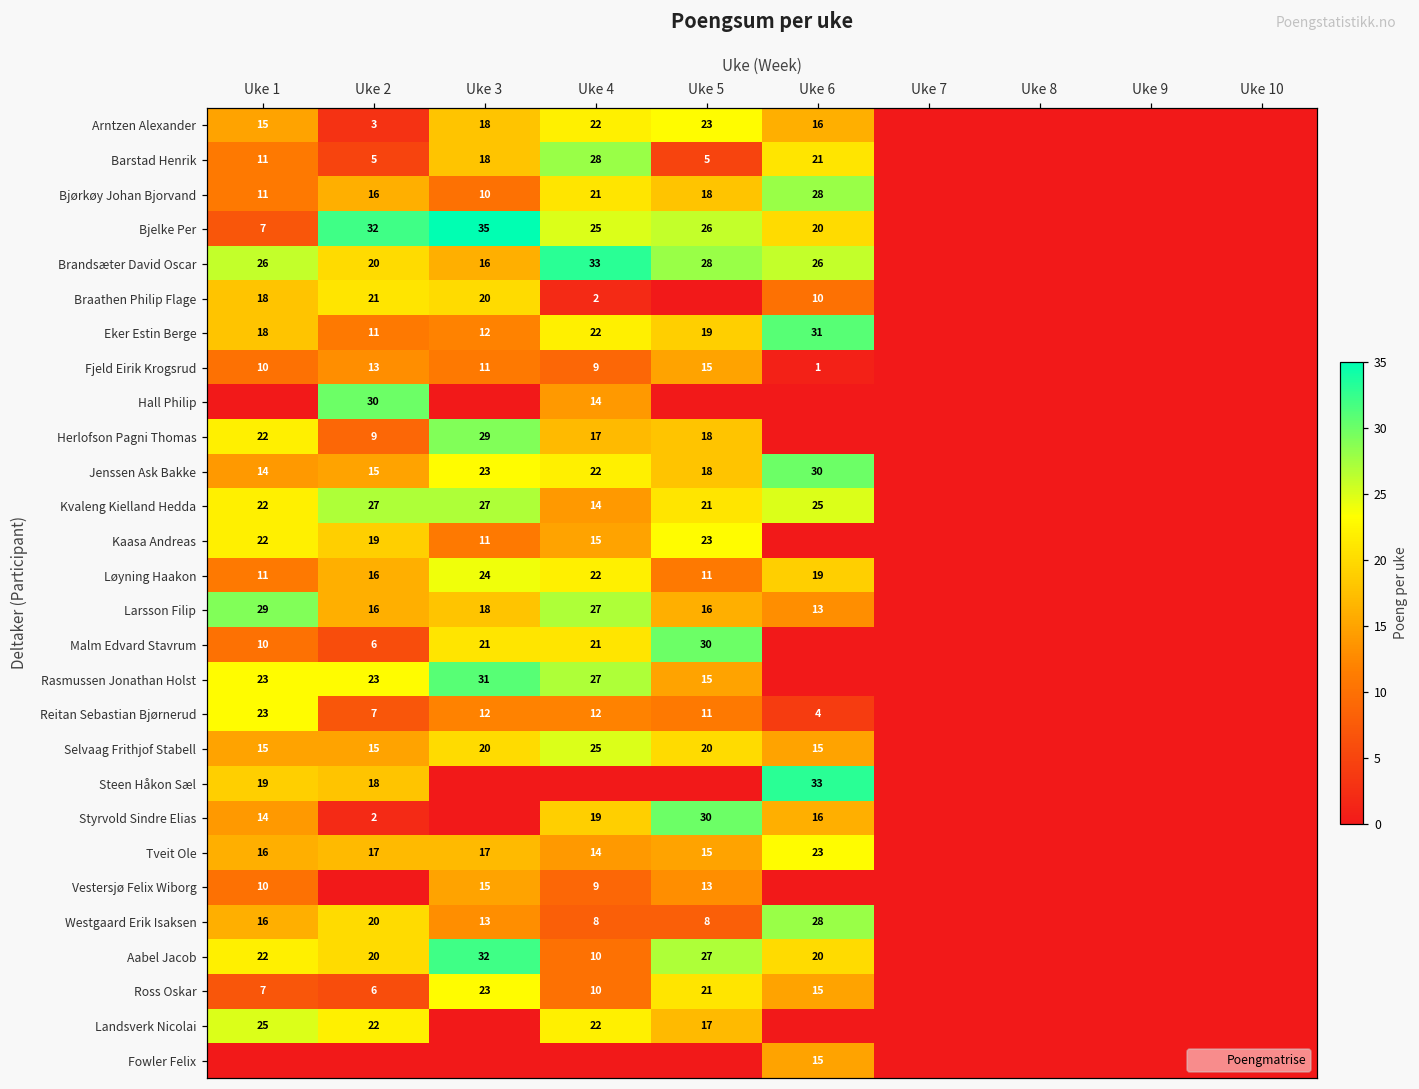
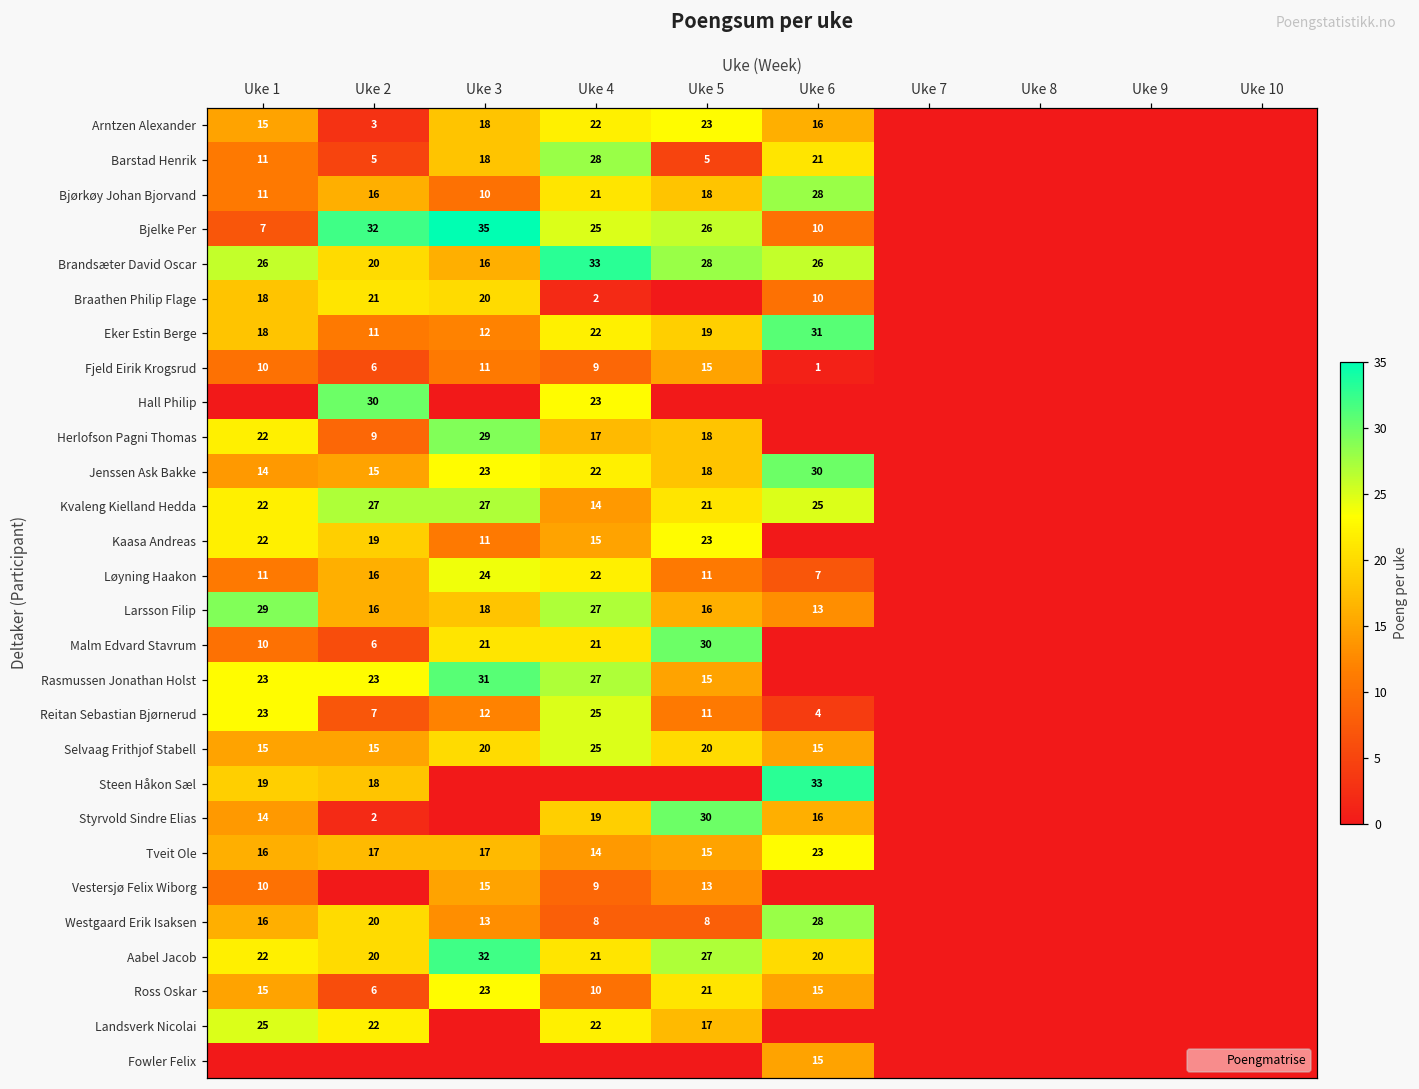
  {
    "Arntzen Alexander": {
      "Uke 1": 15,
      "Uke 2": 3,
      "Uke 3": 18,
      "Uke 4": 22,
      "Uke 5": 23,
      "Uke 6": 16
    },
    "Barstad Henrik": {
      "Uke 1": 11,
      "Uke 2": 5,
      "Uke 3": 18,
      "Uke 4": 28,
      "Uke 5": 5,
      "Uke 6": 21
    },
    "Bjørkøy Johan Bjorvand": {
      "Uke 1": 11,
      "Uke 2": 16,
      "Uke 3": 10,
      "Uke 4": 21,
      "Uke 5": 18,
      "Uke 6": 28
    },
    "Bjelke Per": {
      "Uke 1": 7,
      "Uke 2": 32,
      "Uke 3": 35,
      "Uke 4": 25,
      "Uke 5": 26,
-     "Uke 6": 20
+     "Uke 6": 10
    },
    "Brandsæter David Oscar": {
      "Uke 1": 26,
      "Uke 2": 20,
      "Uke 3": 16,
      "Uke 4": 33,
      "Uke 5": 28,
      "Uke 6": 26
    },
    "Braathen Philip Flage": {
      "Uke 1": 18,
      "Uke 2": 21,
      "Uke 3": 20,
      "Uke 4": 2,
      "Uke 6": 10
    },
    "Eker Estin Berge": {
      "Uke 1": 18,
      "Uke 2": 11,
      "Uke 3": 12,
      "Uke 4": 22,
      "Uke 5": 19,
      "Uke 6": 31
    },
    "Fjeld Eirik Krogsrud": {
      "Uke 1": 10,
-     "Uke 2": 13,
+     "Uke 2": 6,
      "Uke 3": 11,
      "Uke 4": 9,
      "Uke 5": 15,
      "Uke 6": 1
    },
    "Hall Philip": {
      "Uke 2": 30,
-     "Uke 4": 14
+     "Uke 4": 23
    },
    "Herlofson Pagni Thomas": {
      "Uke 1": 22,
      "Uke 2": 9,
      "Uke 3": 29,
      "Uke 4": 17,
      "Uke 5": 18
    },
    "Jenssen Ask Bakke": {
      "Uke 1": 14,
      "Uke 2": 15,
      "Uke 3": 23,
      "Uke 4": 22,
      "Uke 5": 18,
      "Uke 6": 30
    },
    "Kvaleng Kielland Hedda": {
      "Uke 1": 22,
      "Uke 2": 27,
      "Uke 3": 27,
      "Uke 4": 14,
      "Uke 5": 21,
      "Uke 6": 25
    },
    "Kaasa Andreas": {
      "Uke 1": 22,
      "Uke 2": 19,
      "Uke 3": 11,
      "Uke 4": 15,
      "Uke 5": 23
    },
    "Løyning Haakon": {
      "Uke 1": 11,
      "Uke 2": 16,
      "Uke 3": 24,
      "Uke 4": 22,
      "Uke 5": 11,
-     "Uke 6": 19
+     "Uke 6": 7
    },
    "Larsson Filip": {
      "Uke 1": 29,
      "Uke 2": 16,
      "Uke 3": 18,
      "Uke 4": 27,
      "Uke 5": 16,
      "Uke 6": 13
    },
    "Malm Edvard Stavrum": {
      "Uke 1": 10,
      "Uke 2": 6,
      "Uke 3": 21,
      "Uke 4": 21,
      "Uke 5": 30
    },
    "Rasmussen Jonathan Holst": {
      "Uke 1": 23,
      "Uke 2": 23,
      "Uke 3": 31,
      "Uke 4": 27,
      "Uke 5": 15
    },
    "Reitan Sebastian Bjørnerud": {
      "Uke 1": 23,
      "Uke 2": 7,
      "Uke 3": 12,
-     "Uke 4": 12,
+     "Uke 4": 25,
      "Uke 5": 11,
      "Uke 6": 4
    },
    "Selvaag Frithjof Stabell": {
      "Uke 1": 15,
      "Uke 2": 15,
      "Uke 3": 20,
      "Uke 4": 25,
      "Uke 5": 20,
      "Uke 6": 15
    },
    "Steen Håkon Sæl": {
      "Uke 1": 19,
      "Uke 2": 18,
      "Uke 6": 33
    },
    "Styrvold Sindre Elias": {
      "Uke 1": 14,
      "Uke 2": 2,
      "Uke 4": 19,
      "Uke 5": 30,
      "Uke 6": 16
    },
    "Tveit Ole": {
      "Uke 1": 16,
      "Uke 2": 17,
      "Uke 3": 17,
      "Uke 4": 14,
      "Uke 5": 15,
      "Uke 6": 23
    },
    "Vestersjø Felix Wiborg": {
      "Uke 1": 10,
      "Uke 3": 15,
      "Uke 4": 9,
      "Uke 5": 13
    },
    "Westgaard Erik Isaksen": {
      "Uke 1": 16,
      "Uke 2": 20,
      "Uke 3": 13,
      "Uke 4": 8,
      "Uke 5": 8,
      "Uke 6": 28
    },
    "Aabel Jacob": {
      "Uke 1": 22,
      "Uke 2": 20,
      "Uke 3": 32,
-     "Uke 4": 10,
+     "Uke 4": 21,
      "Uke 5": 27,
      "Uke 6": 20
    },
    "Ross Oskar": {
-     "Uke 1": 7,
+     "Uke 1": 15,
      "Uke 2": 6,
      "Uke 3": 23,
      "Uke 4": 10,
      "Uke 5": 21,
      "Uke 6": 15
    },
    "Landsverk Nicolai": {
      "Uke 1": 25,
      "Uke 2": 22,
      "Uke 4": 22,
      "Uke 5": 17
    },
    "Fowler Felix": {
      "Uke 6": 15
    }
  }
